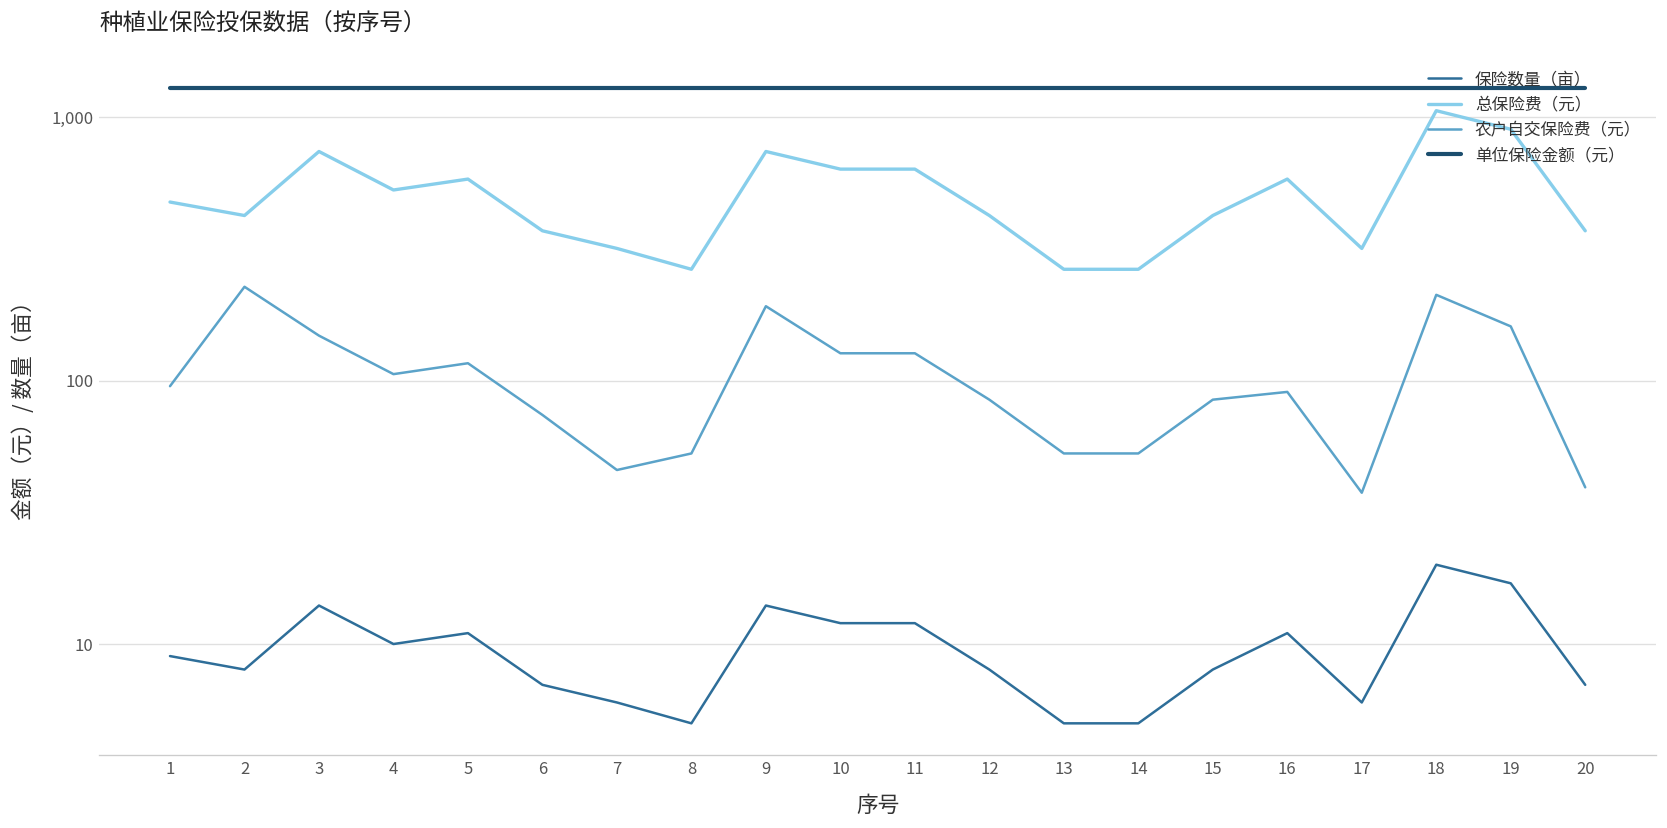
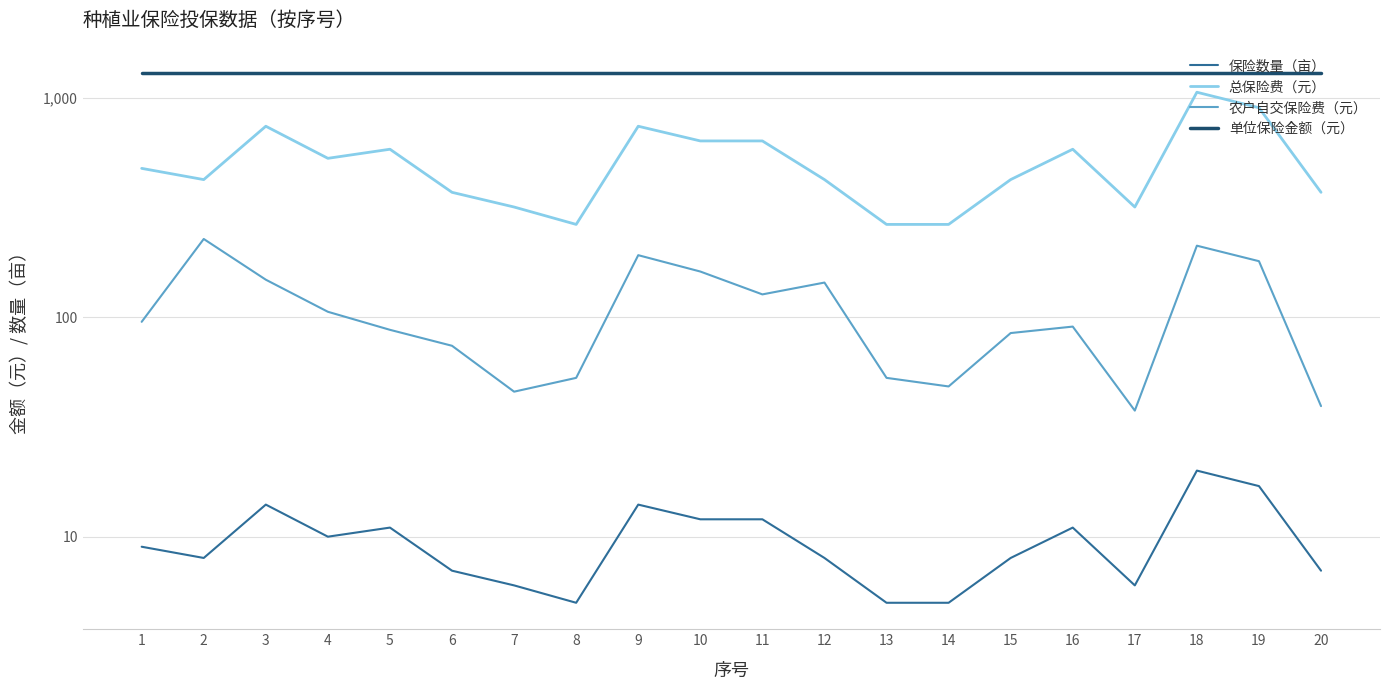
  {
    "总保险费（元）": {
      "1": "480",
      "2": "420",
      "3": "740",
      "4": "530",
      "5": "580",
      "6": "370",
      "7": "320",
      "8": "260",
      "9": "740",
      "10": "630",
      "11": "630",
      "12": "420",
      "13": "260",
      "14": "260",
      "15": "420",
      "16": "580",
      "17": "320",
      "18": "1,100",
      "19": "900",
      "20": "370"
    },
    "农户自交保险费（元）": {
      "1": "95",
      "2": "230",
      "3": "150",
      "4": "110",
-     "5": "120",
+     "5": "88",
      "6": "74",
      "7": "46",
      "8": "53",
      "9": "190",
-     "10": "130",
+     "10": "160",
      "11": "130",
-     "12": "85",
+     "12": "140",
      "13": "53",
-     "14": "53",
+     "14": "48",
      "15": "85",
      "16": "91",
      "17": "38",
      "18": "210",
-     "19": "160",
+     "19": "180",
      "20": "39"
    }
  }
